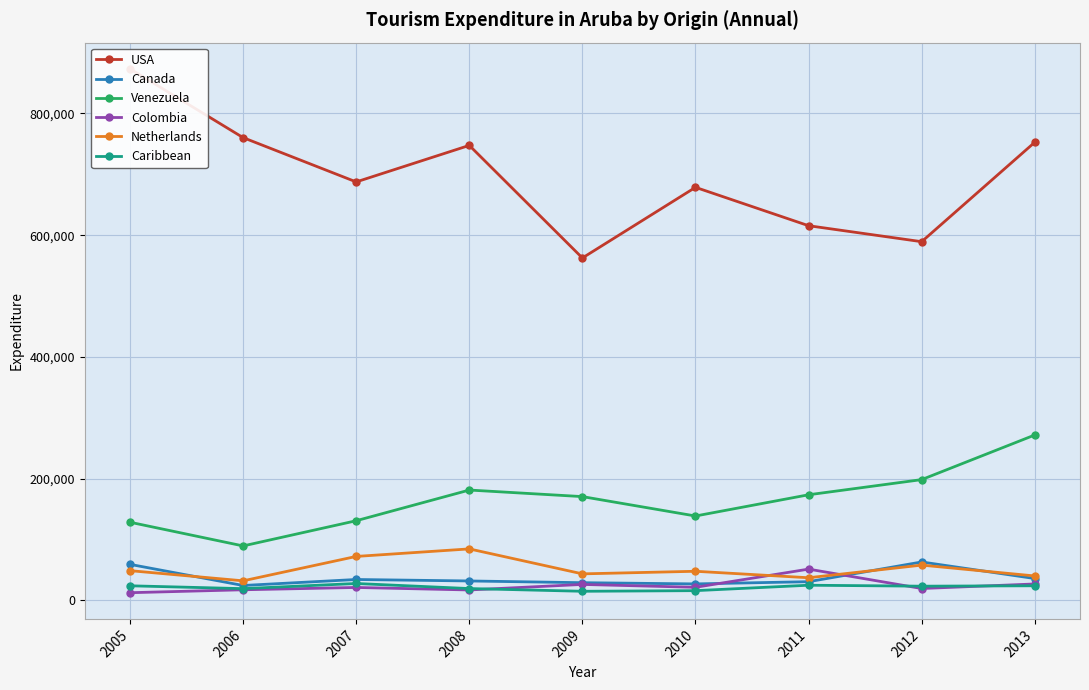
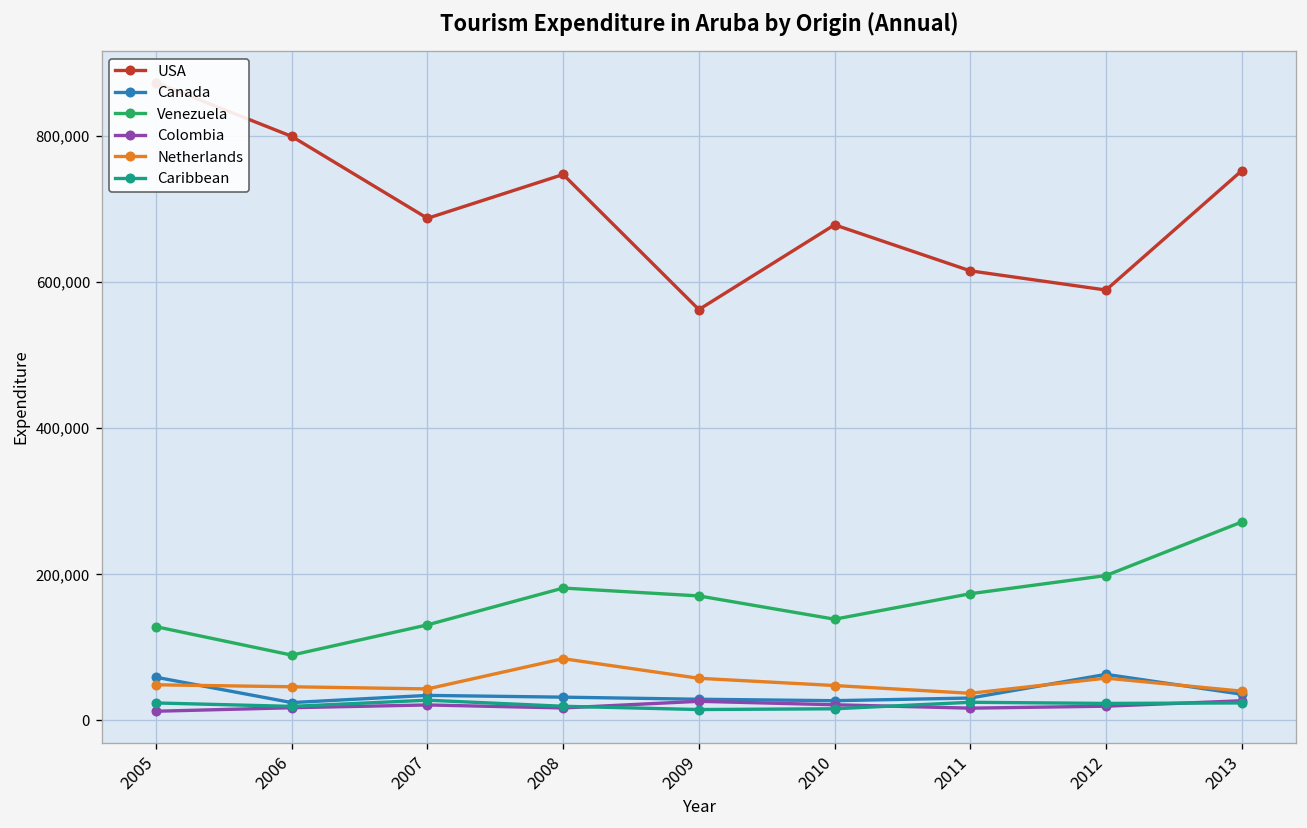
  {
    "USA": {
-     "2006": "760,000",
+     "2006": "800,000",
      "2007": "690,000",
      "2008": "750,000",
      "2009": "560,000",
      "2010": "680,000",
      "2011": "620,000",
      "2012": "590,000",
      "2013": "750,000"
    },
    "Canada": {
      "2005": "60,000",
      "2006": "20,000",
      "2007": "30,000",
      "2008": "30,000",
      "2010": "30,000",
      "2011": "30,000",
      "2012": "60,000"
    },
    "Colombia": {
      "2005": "10,000",
      "2007": "20,000",
      "2010": "20,000",
-     "2011": "50,000"
+     "2011": "20,000"
    },
    "Netherlands": {
      "2005": "50,000",
-     "2006": "30,000",
-     "2007": "70,000",
+     "2006": "50,000",
+     "2007": "40,000",
      "2008": "80,000",
-     "2009": "40,000",
+     "2009": "60,000",
      "2010": "50,000",
      "2011": "40,000",
      "2012": "60,000"
    }
  }
